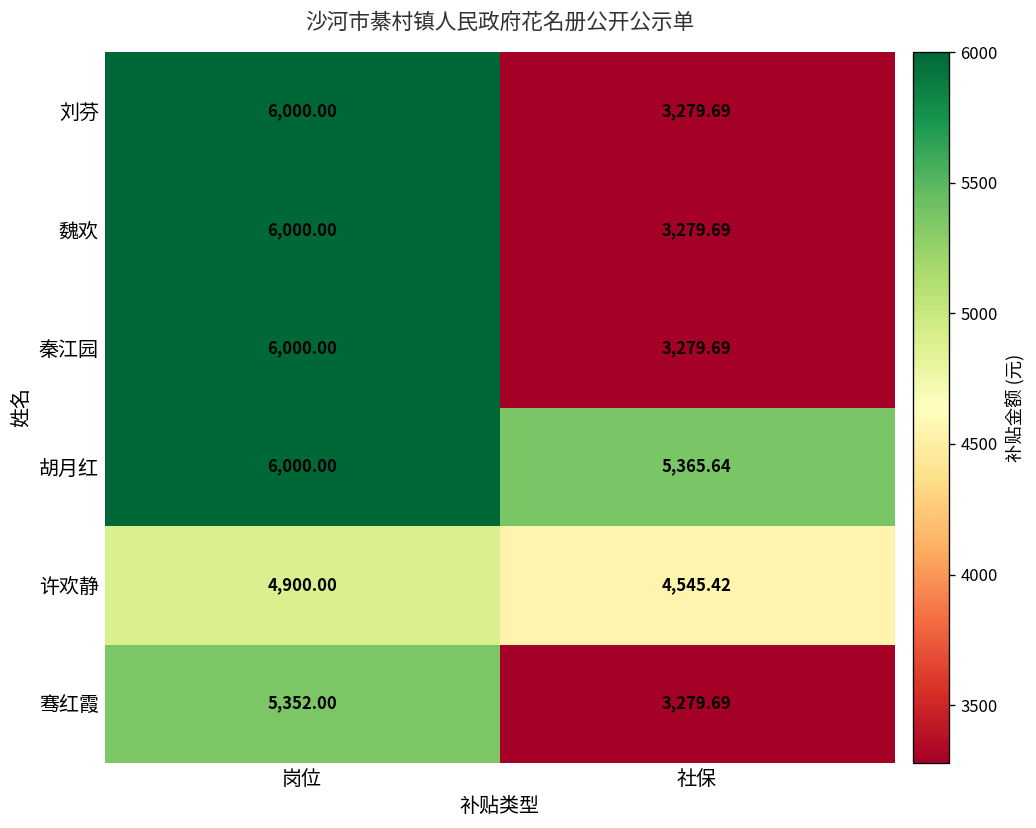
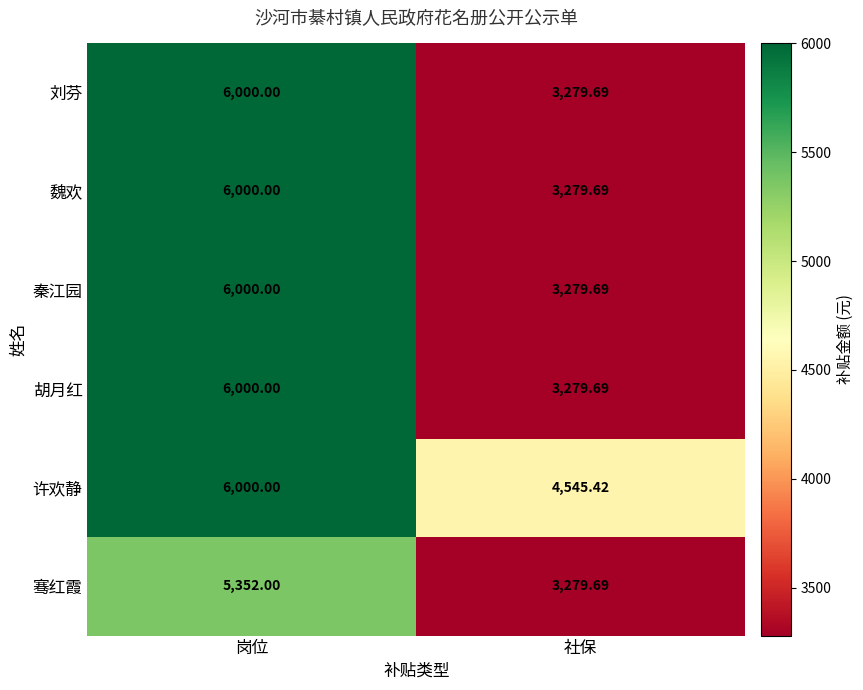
  {
    "刘芬": {
      "岗位": "6,000.00",
      "社保": "3,279.69"
    },
    "魏欢": {
      "岗位": "6,000.00",
      "社保": "3,279.69"
    },
    "秦江园": {
      "岗位": "6,000.00",
      "社保": "3,279.69"
    },
    "胡月红": {
      "岗位": "6,000.00",
-     "社保": "5,365.64"
+     "社保": "3,279.69"
    },
    "许欢静": {
-     "岗位": "4,900.00",
+     "岗位": "6,000.00",
      "社保": "4,545.42"
    },
    "骞红霞": {
      "岗位": "5,352.00",
      "社保": "3,279.69"
    }
  }
